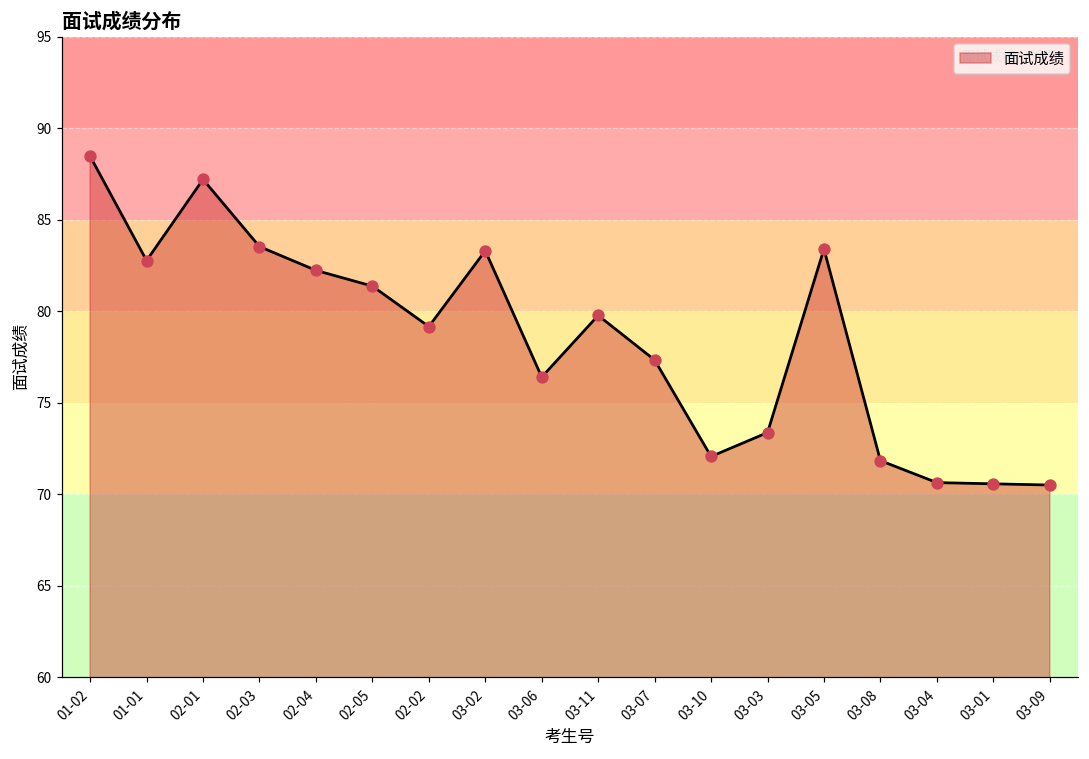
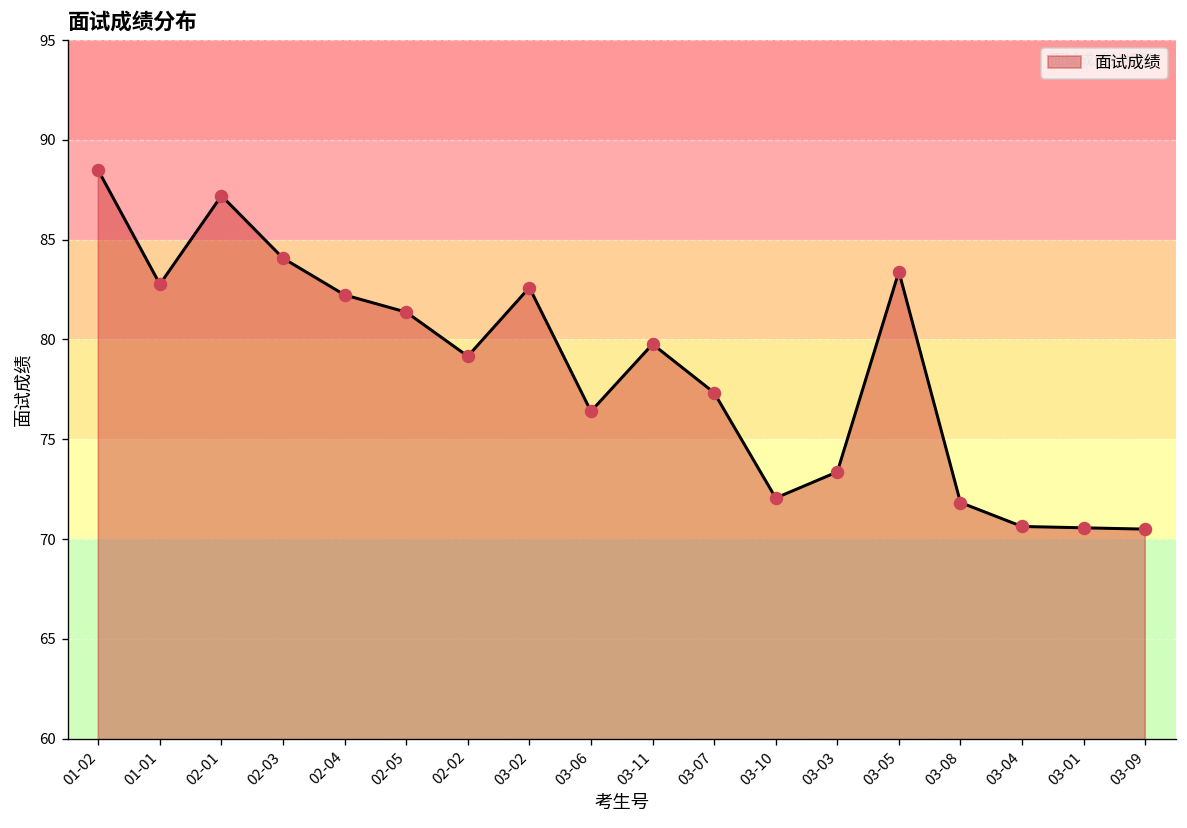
  {
    "01-02": 88.5,
    "01-01": 82.8,
    "02-01": 87.2,
-   "02-03": 83.5,
+   "02-03": 84.1,
    "02-04": 82.2,
    "02-05": 81.4,
    "02-02": 79.2,
-   "03-02": 83.3,
+   "03-02": 82.6,
    "03-06": 76.4,
    "03-11": 79.8,
    "03-07": 77.3,
    "03-10": 72.1,
    "03-03": 73.4,
    "03-05": 83.4,
    "03-08": 71.8,
    "03-04": 70.6,
    "03-01": 70.6,
    "03-09": 70.5
  }
